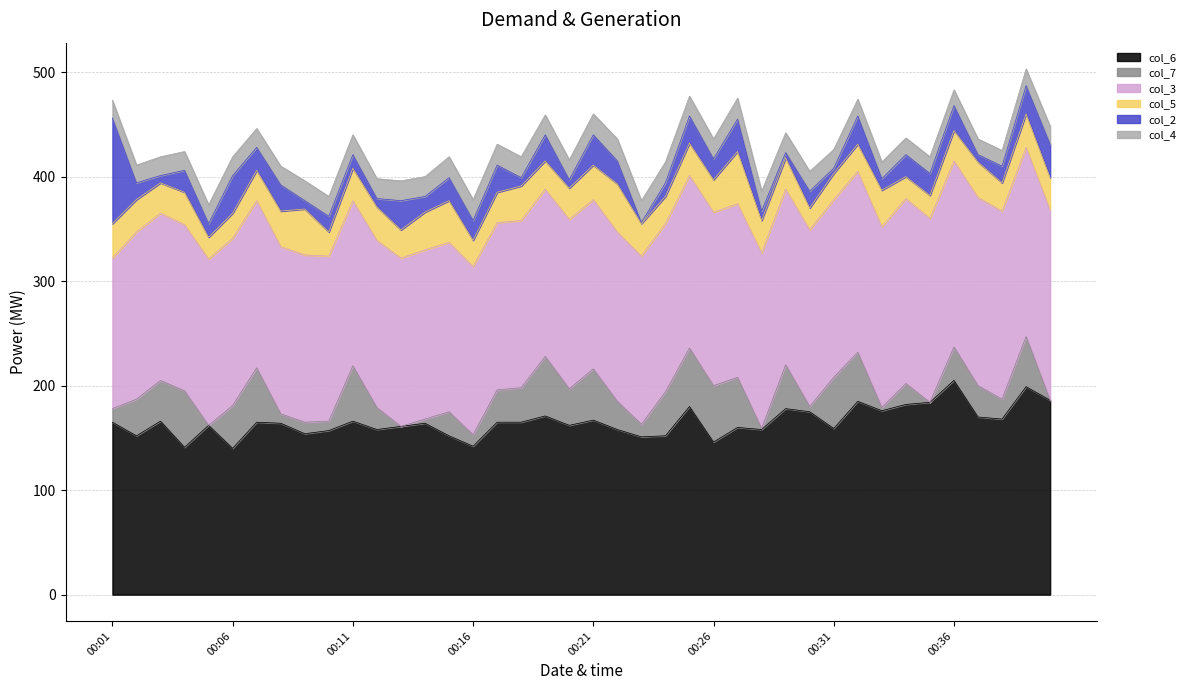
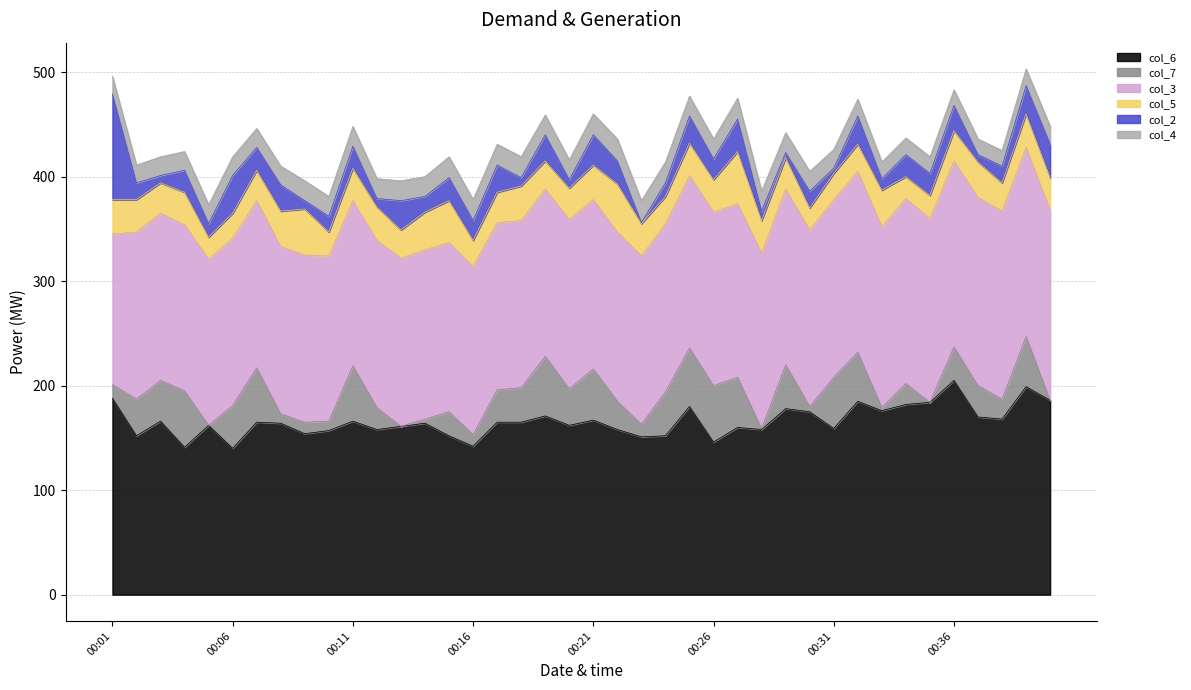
  {
    "col_6": {
-     "00:01": 165,
+     "00:01": 188,
      "00:06": 140,
      "00:11": 166,
      "00:16": 142,
      "00:21": 167,
      "00:26": 146,
      "00:31": 159,
      "00:36": 205
    },
    "col_3": {
      "00:01": 144,
      "00:06": 160,
      "00:11": 158,
      "00:16": 161,
      "00:21": 162,
      "00:26": 166,
      "00:31": 170,
      "00:36": 178
    },
    "col_5": {
      "00:01": 33,
      "00:06": 24,
      "00:11": 31,
      "00:16": 25,
      "00:21": 33,
      "00:26": 31,
      "00:31": 25,
      "00:36": 29
    },
    "col_2": {
      "00:01": 101,
      "00:06": 36,
-     "00:11": 13,
+     "00:11": 21,
      "00:16": 19,
      "00:21": 29,
      "00:26": 20,
      "00:31": 5,
      "00:36": 24
    }
  }
